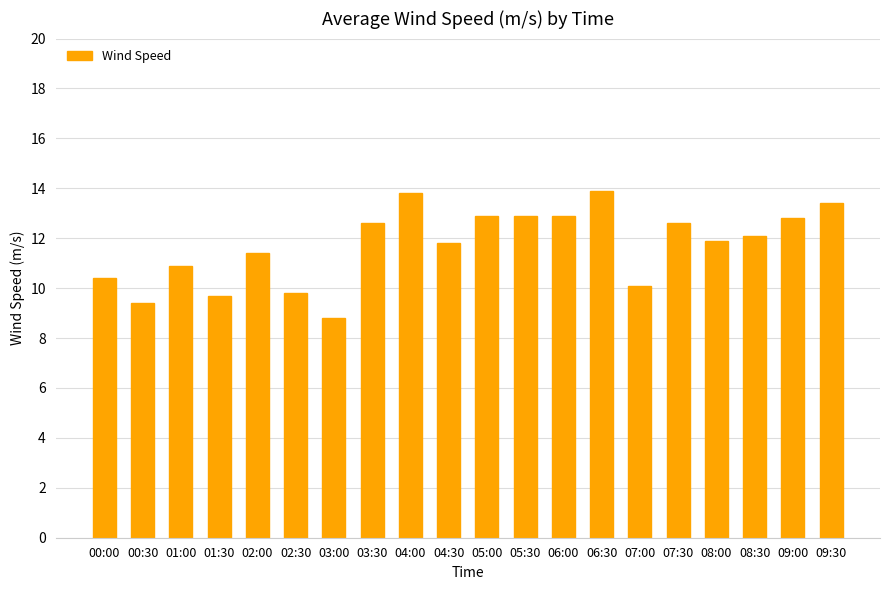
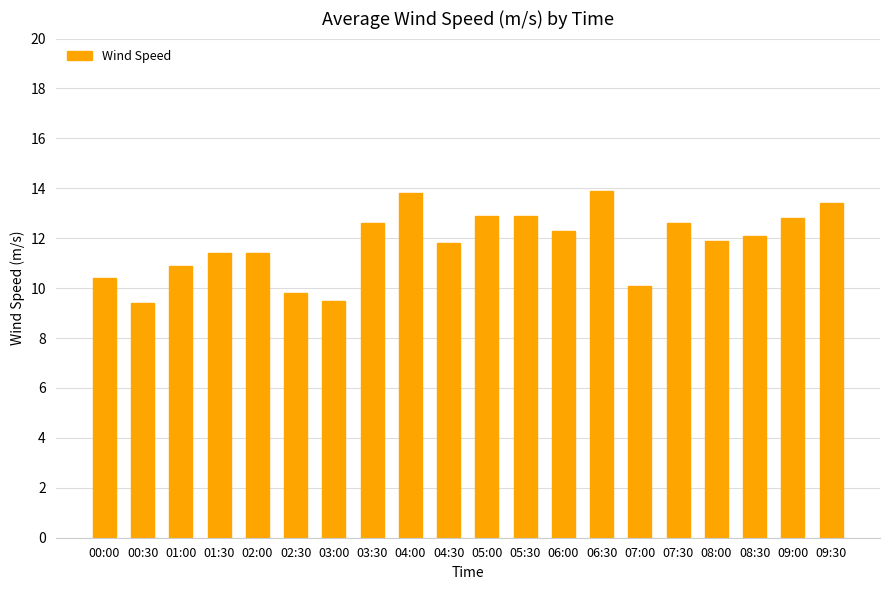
  {
    "00:00": 10.4,
    "00:30": 9.4,
    "01:00": 10.9,
-   "01:30": 9.7,
+   "01:30": 11.4,
    "02:00": 11.4,
    "02:30": 9.8,
-   "03:00": 8.8,
+   "03:00": 9.5,
    "03:30": 12.6,
    "04:00": 13.8,
    "04:30": 11.8,
    "05:00": 12.9,
    "05:30": 12.9,
-   "06:00": 12.9,
+   "06:00": 12.3,
    "06:30": 13.9,
    "07:00": 10.1,
    "07:30": 12.6,
    "08:00": 11.9,
    "08:30": 12.1,
    "09:00": 12.8,
    "09:30": 13.4
  }
